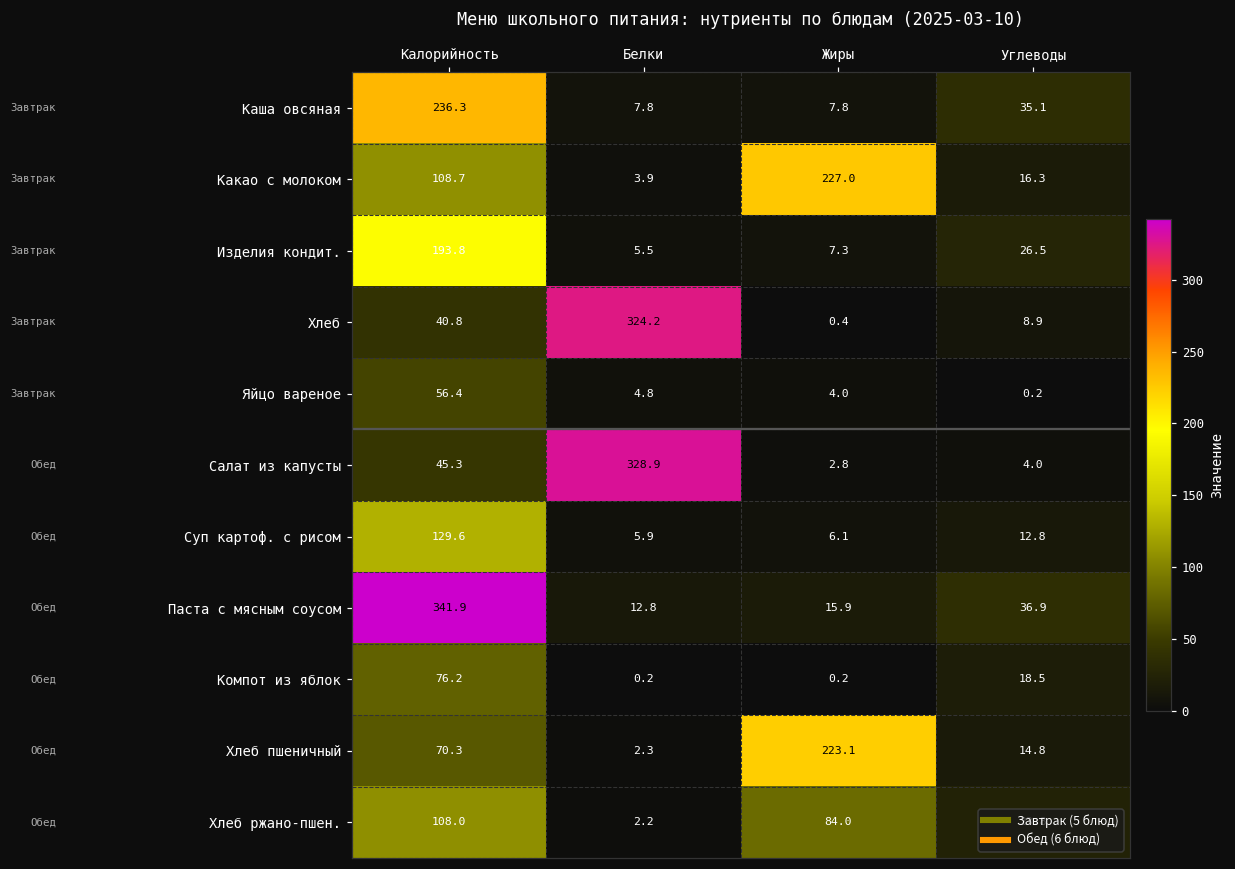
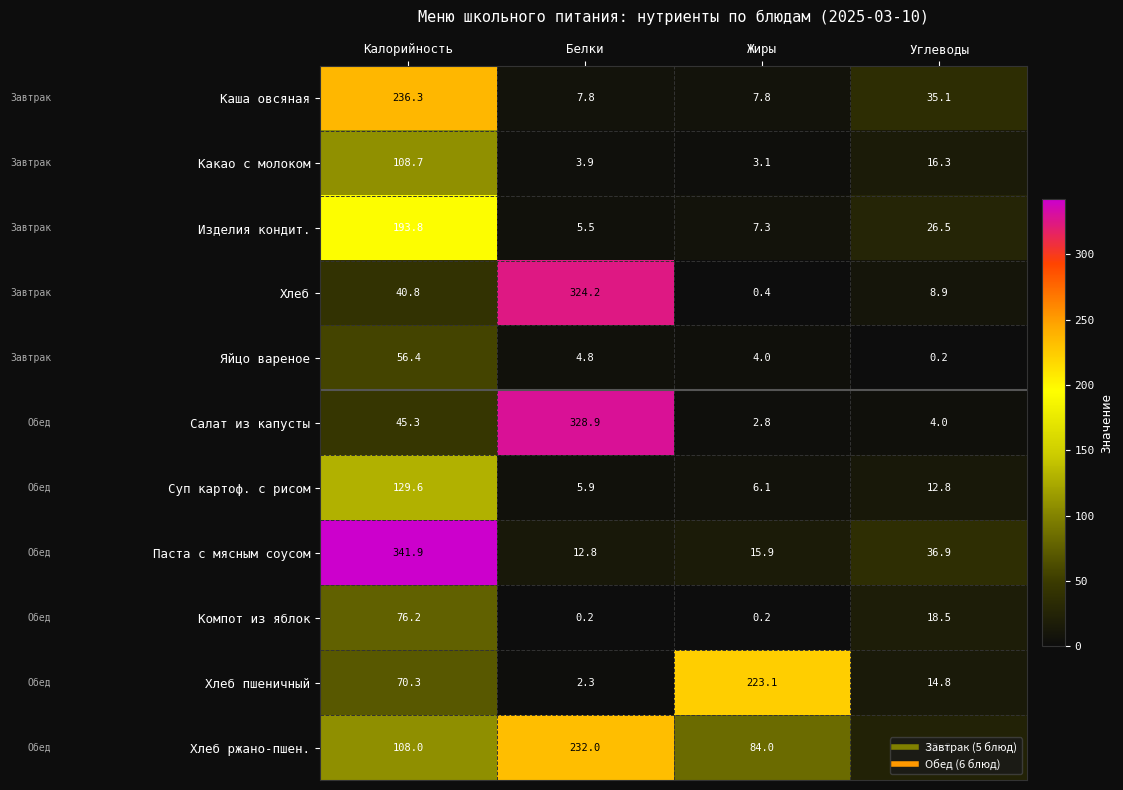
  {
    "Каша овсяная": {
      "Калорийность": 236.3,
      "Белки": 7.8,
      "Жиры": 7.8,
      "Углеводы": 35.1
    },
    "Какао с молоком": {
      "Калорийность": 108.7,
      "Белки": 3.9,
-     "Жиры": 227.0,
+     "Жиры": 3.1,
      "Углеводы": 16.3
    },
    "Изделия кондит.": {
      "Калорийность": 193.8,
      "Белки": 5.5,
      "Жиры": 7.3,
      "Углеводы": 26.5
    },
    "Хлеб": {
      "Калорийность": 40.8,
      "Белки": 324.2,
      "Жиры": 0.4,
      "Углеводы": 8.9
    },
    "Яйцо вареное": {
      "Калорийность": 56.4,
      "Белки": 4.8,
      "Жиры": 4.0,
      "Углеводы": 0.2
    },
    "Салат из капусты": {
      "Калорийность": 45.3,
      "Белки": 328.9,
      "Жиры": 2.8,
      "Углеводы": 4.0
    },
    "Суп картоф. с рисом": {
      "Калорийность": 129.6,
      "Белки": 5.9,
      "Жиры": 6.1,
      "Углеводы": 12.8
    },
    "Паста с мясным соусом": {
      "Калорийность": 341.9,
      "Белки": 12.8,
      "Жиры": 15.9,
      "Углеводы": 36.9
    },
    "Компот из яблок": {
      "Калорийность": 76.2,
      "Белки": 0.2,
      "Жиры": 0.2,
      "Углеводы": 18.5
    },
    "Хлеб пшеничный": {
      "Калорийность": 70.3,
      "Белки": 2.3,
      "Жиры": 223.1,
      "Углеводы": 14.8
    },
    "Хлеб ржано-пшен.": {
      "Калорийность": 108.0,
-     "Белки": 2.2,
+     "Белки": 232.0,
      "Жиры": 84.0
    }
  }
